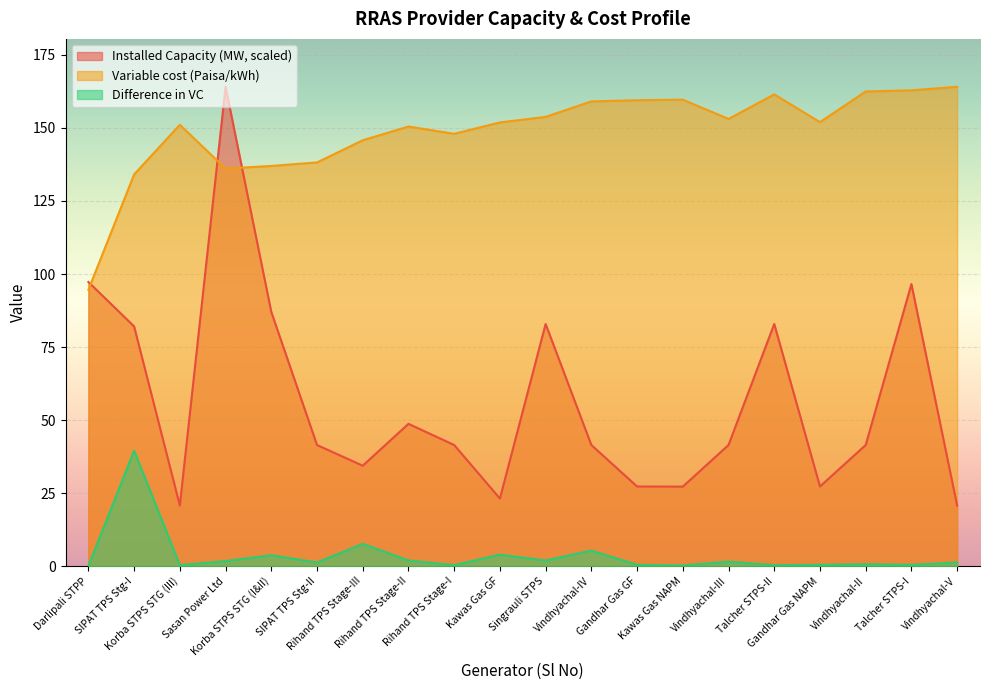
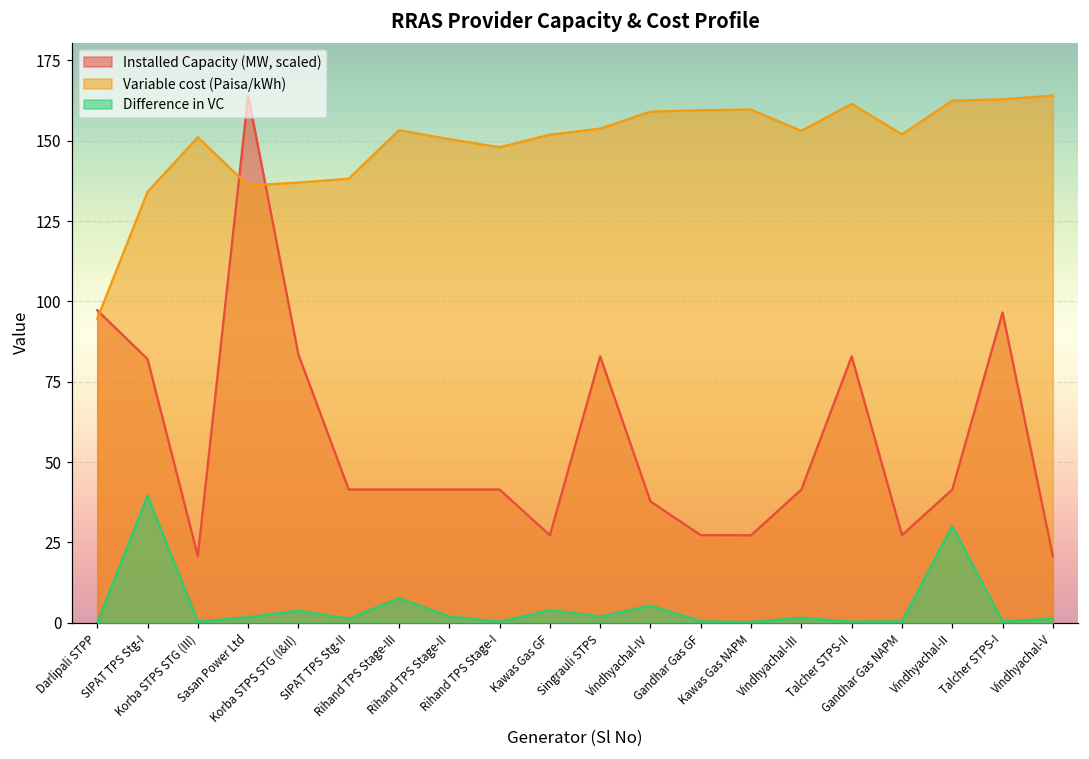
  {
    "Installed Capacity (MW, scaled)": {
      "Darlipali STPP": 97,
      "SIPAT TPS Stg-I": 82,
      "Korba STPS STG (III)": 21,
-     "Korba STPS STG (I&II)": 87,
+     "Korba STPS STG (I&II)": 83,
      "SIPAT TPS Stg-II": 41,
-     "Rihand TPS Stage-III": 34,
-     "Rihand TPS Stage-II": 49,
+     "Rihand TPS Stage-III": 41,
+     "Rihand TPS Stage-II": 41,
      "Rihand TPS Stage-I": 41,
-     "Kawas Gas GF": 23,
+     "Kawas Gas GF": 27,
      "Singrauli STPS": 83,
-     "Vindhyachal-IV": 41,
+     "Vindhyachal-IV": 38,
      "Gandhar Gas GF": 27,
      "Kawas Gas NAPM": 27,
      "Vindhyachal-III": 41,
      "Talcher STPS-II": 83,
      "Gandhar Gas NAPM": 27,
      "Vindhyachal-II": 41,
      "Talcher STPS-I": 97,
      "Vindhyachal-V": 21
    },
    "Variable cost (Paisa/kWh)": {
      "Darlipali STPP": 95,
      "SIPAT TPS Stg-I": 134,
      "Korba STPS STG (III)": 151,
      "Sasan Power Ltd": 136,
      "Korba STPS STG (I&II)": 137,
      "SIPAT TPS Stg-II": 138,
-     "Rihand TPS Stage-III": 146,
+     "Rihand TPS Stage-III": 153,
      "Rihand TPS Stage-II": 151,
      "Rihand TPS Stage-I": 148,
      "Kawas Gas GF": 152,
      "Singrauli STPS": 154,
      "Vindhyachal-IV": 159,
      "Gandhar Gas GF": 160,
      "Kawas Gas NAPM": 160,
      "Vindhyachal-III": 153,
      "Talcher STPS-II": 162,
      "Gandhar Gas NAPM": 152,
      "Vindhyachal-II": 163,
      "Talcher STPS-I": 163,
      "Vindhyachal-V": 164
    },
    "Difference in VC": {
      "Darlipali STPP": 0,
      "SIPAT TPS Stg-I": 40,
      "Korba STPS STG (III)": 0,
      "Sasan Power Ltd": 2,
      "Korba STPS STG (I&II)": 4,
      "SIPAT TPS Stg-II": 1,
      "Rihand TPS Stage-III": 8,
      "Rihand TPS Stage-II": 2,
      "Rihand TPS Stage-I": 0,
      "Kawas Gas GF": 4,
      "Singrauli STPS": 2,
      "Vindhyachal-IV": 5,
      "Gandhar Gas GF": 0,
      "Kawas Gas NAPM": 0,
      "Vindhyachal-III": 2,
      "Talcher STPS-II": 0,
      "Gandhar Gas NAPM": 0,
-     "Vindhyachal-II": 1,
+     "Vindhyachal-II": 30,
      "Talcher STPS-I": 0,
      "Vindhyachal-V": 1
    }
  }
